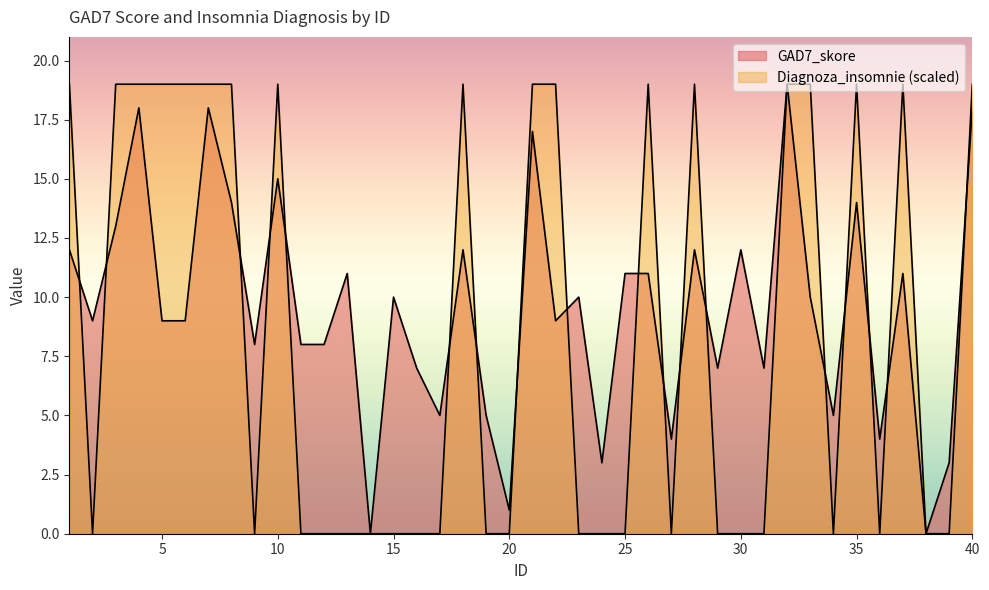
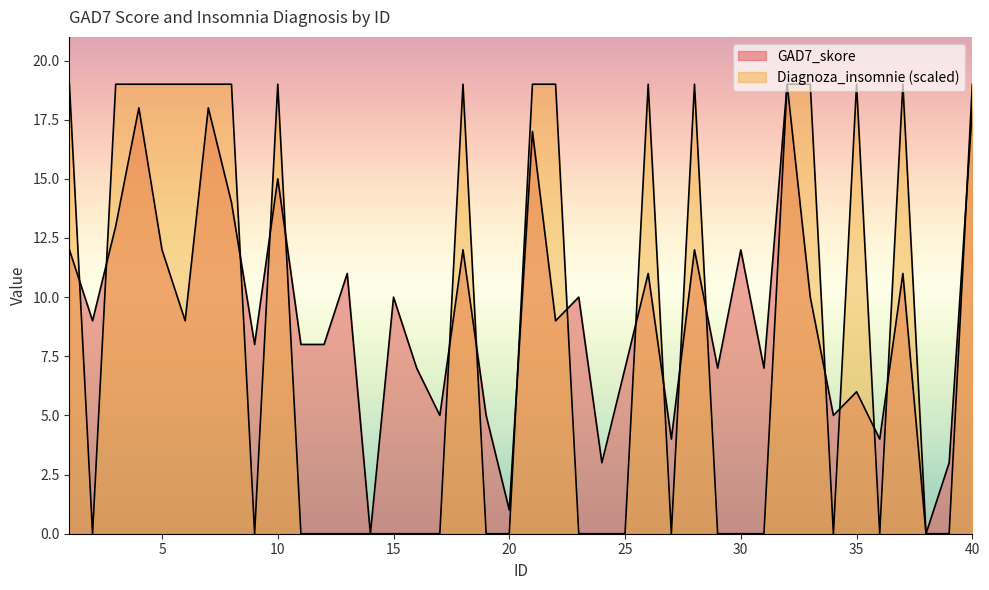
  {
    "GAD7_skore": {
-     "5": 9,
+     "5": 12,
      "10": 15,
      "15": 10,
      "20": 1,
-     "25": 11,
+     "25": 7,
      "30": 12,
-     "35": 14,
+     "35": 6,
      "40": 18
    },
    "Diagnoza_insomnie (scaled)": {
      "5": 19,
      "10": 19,
      "15": 0,
      "20": 0,
      "25": 0,
      "30": 0,
      "40": 19
    }
  }
